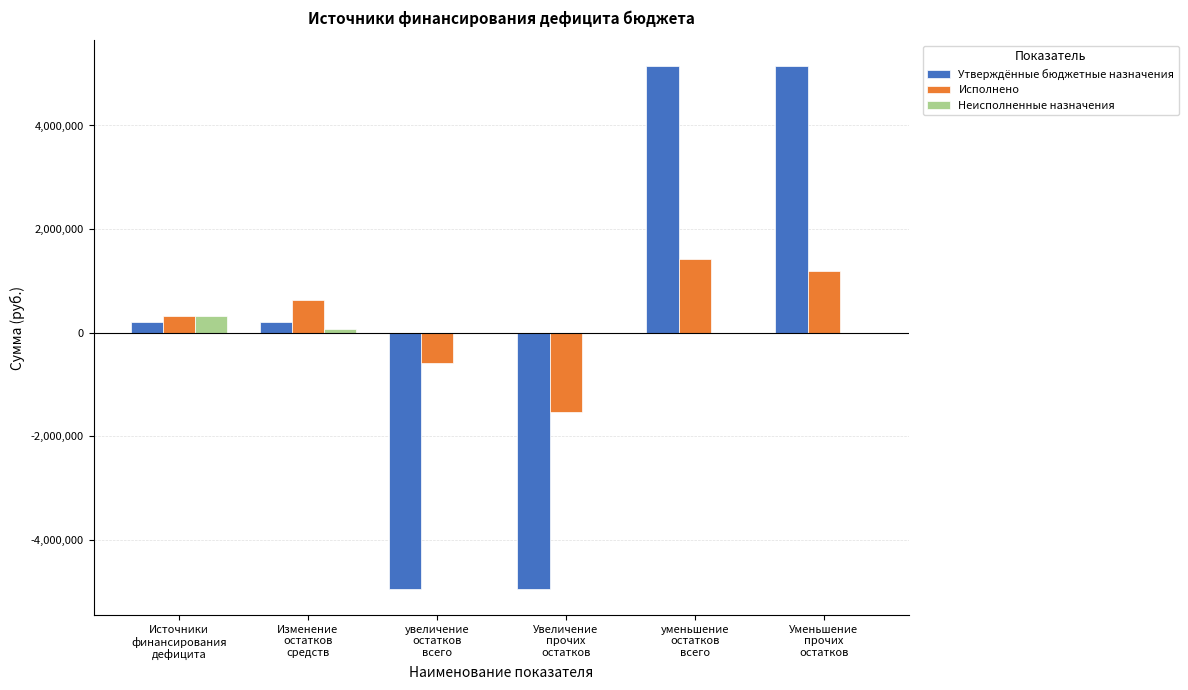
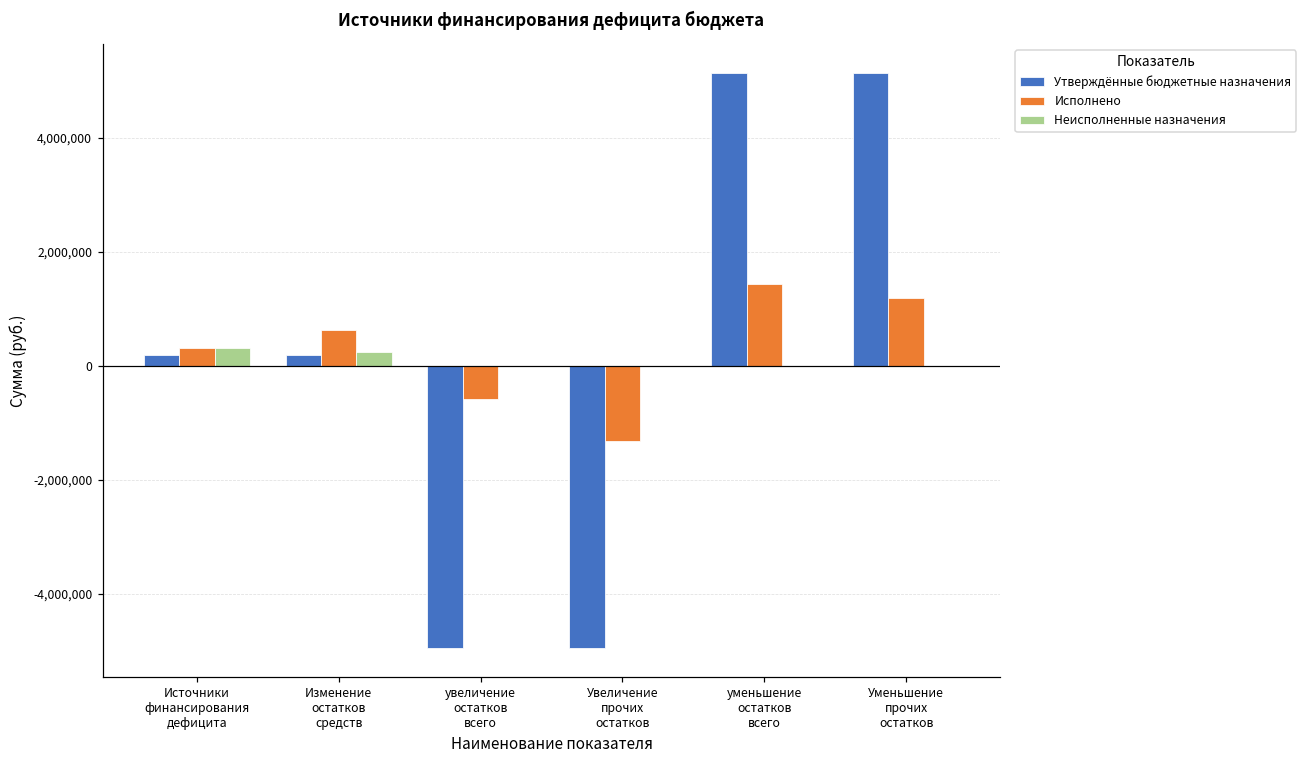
  {
    "Утверждённые бюджетные назначения": {
      "Источники финансирования дефицита": "200,000",
      "Изменение остатков средств": "200,000",
      "увеличение остатков всего": "-4,900,000",
      "Увеличение прочих остатков": "-4,900,000",
      "уменьшение остатков всего": "5,100,000",
      "Уменьшение прочих остатков": "5,100,000"
    },
    "Исполнено": {
      "Источники финансирования дефицита": "300,000",
      "Изменение остатков средств": "600,000",
      "увеличение остатков всего": "-600,000",
-     "Увеличение прочих остатков": "-1,500,000",
+     "Увеличение прочих остатков": "-1,300,000",
      "уменьшение остатков всего": "1,400,000",
      "Уменьшение прочих остатков": "1,200,000"
    },
    "Неисполненные назначения": {
      "Источники финансирования дефицита": "300,000",
-     "Изменение остатков средств": "100,000",
+     "Изменение остатков средств": "200,000",
      "увеличение остатков всего": "0",
      "Увеличение прочих остатков": "0",
      "уменьшение остатков всего": "0",
      "Уменьшение прочих остатков": "0"
    }
  }
